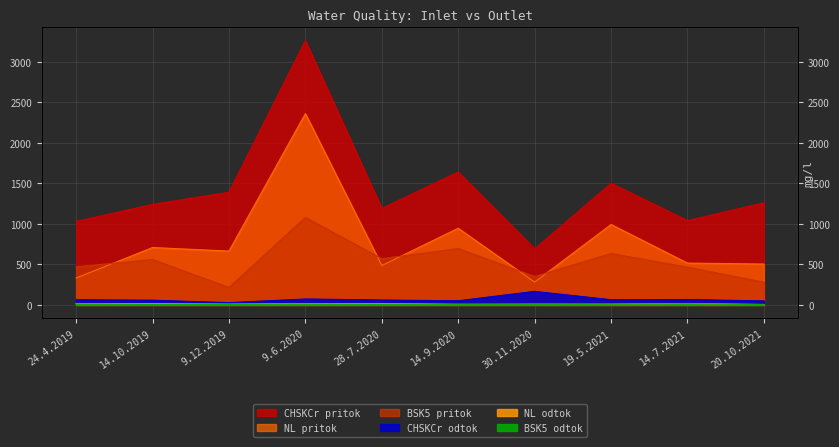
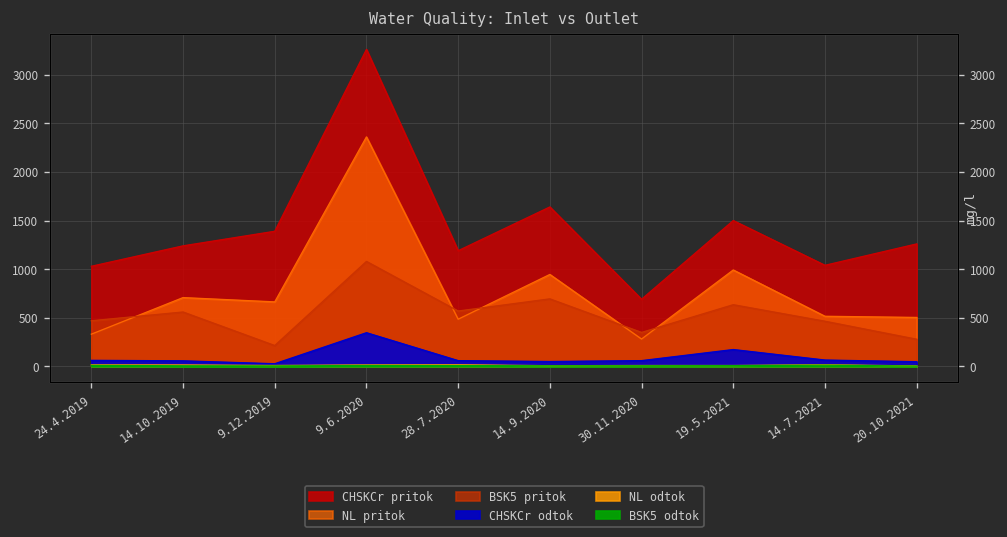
  {
    "CHSKCr odtok": {
      "24.4.2019": 100,
      "14.10.2019": 100,
-     "9.6.2020": 100,
+     "9.6.2020": 300,
      "28.7.2020": 100,
      "14.9.2020": 100,
-     "30.11.2020": 200,
-     "19.5.2021": 100,
+     "30.11.2020": 100,
+     "19.5.2021": 200,
      "14.7.2021": 100,
      "20.10.2021": 0
    }
  }
